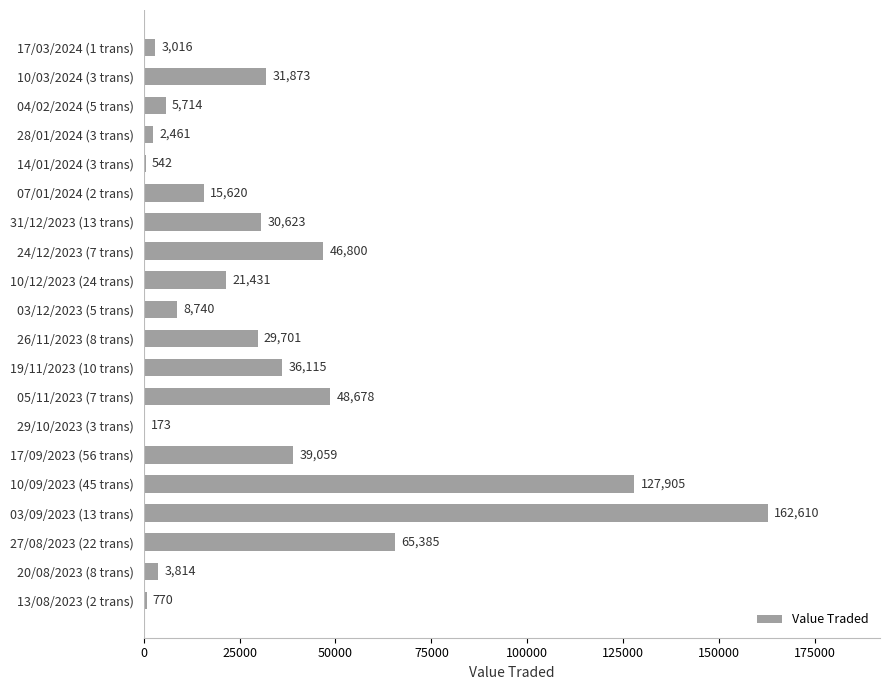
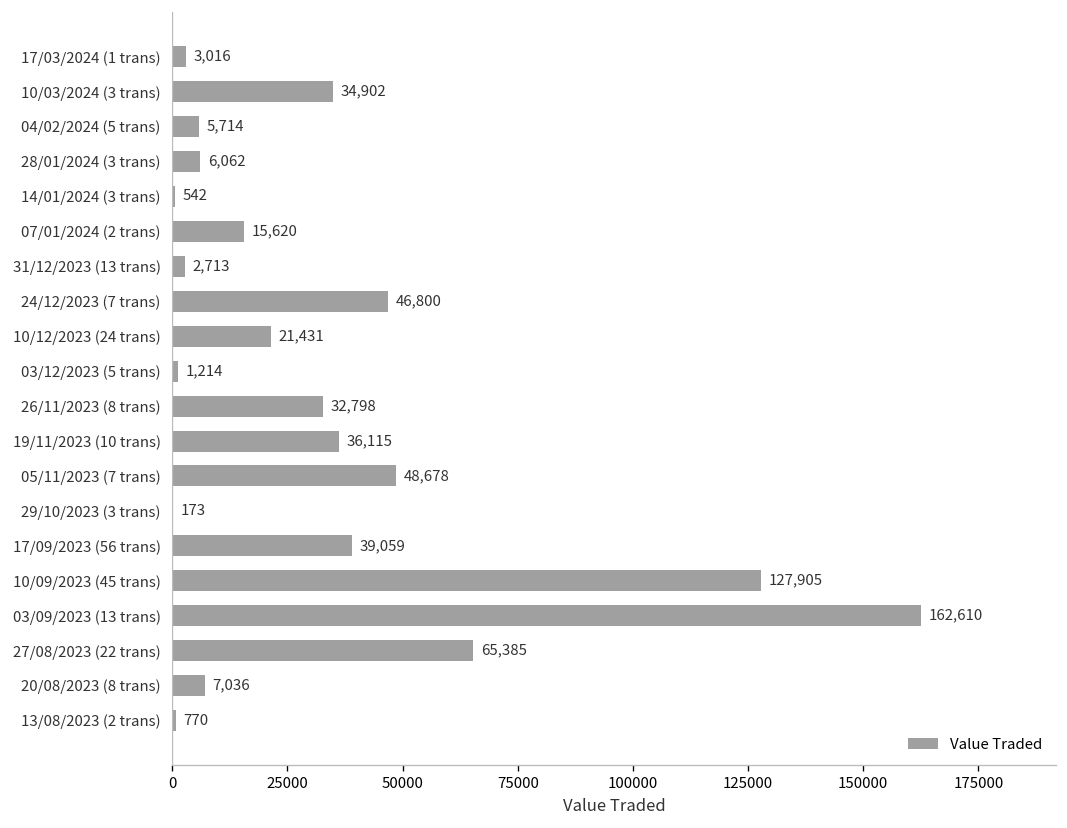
  {
    "17/03/2024 (1 trans)": "3,016",
-   "10/03/2024 (3 trans)": "31,873",
+   "10/03/2024 (3 trans)": "34,902",
    "04/02/2024 (5 trans)": "5,714",
-   "28/01/2024 (3 trans)": "2,461",
+   "28/01/2024 (3 trans)": "6,062",
    "14/01/2024 (3 trans)": "542",
    "07/01/2024 (2 trans)": "15,620",
-   "31/12/2023 (13 trans)": "30,623",
+   "31/12/2023 (13 trans)": "2,713",
    "24/12/2023 (7 trans)": "46,800",
    "10/12/2023 (24 trans)": "21,431",
-   "03/12/2023 (5 trans)": "8,740",
-   "26/11/2023 (8 trans)": "29,701",
+   "03/12/2023 (5 trans)": "1,214",
+   "26/11/2023 (8 trans)": "32,798",
    "19/11/2023 (10 trans)": "36,115",
    "05/11/2023 (7 trans)": "48,678",
    "29/10/2023 (3 trans)": "173",
    "17/09/2023 (56 trans)": "39,059",
    "10/09/2023 (45 trans)": "127,905",
    "03/09/2023 (13 trans)": "162,610",
    "27/08/2023 (22 trans)": "65,385",
-   "20/08/2023 (8 trans)": "3,814",
+   "20/08/2023 (8 trans)": "7,036",
    "13/08/2023 (2 trans)": "770"
  }
